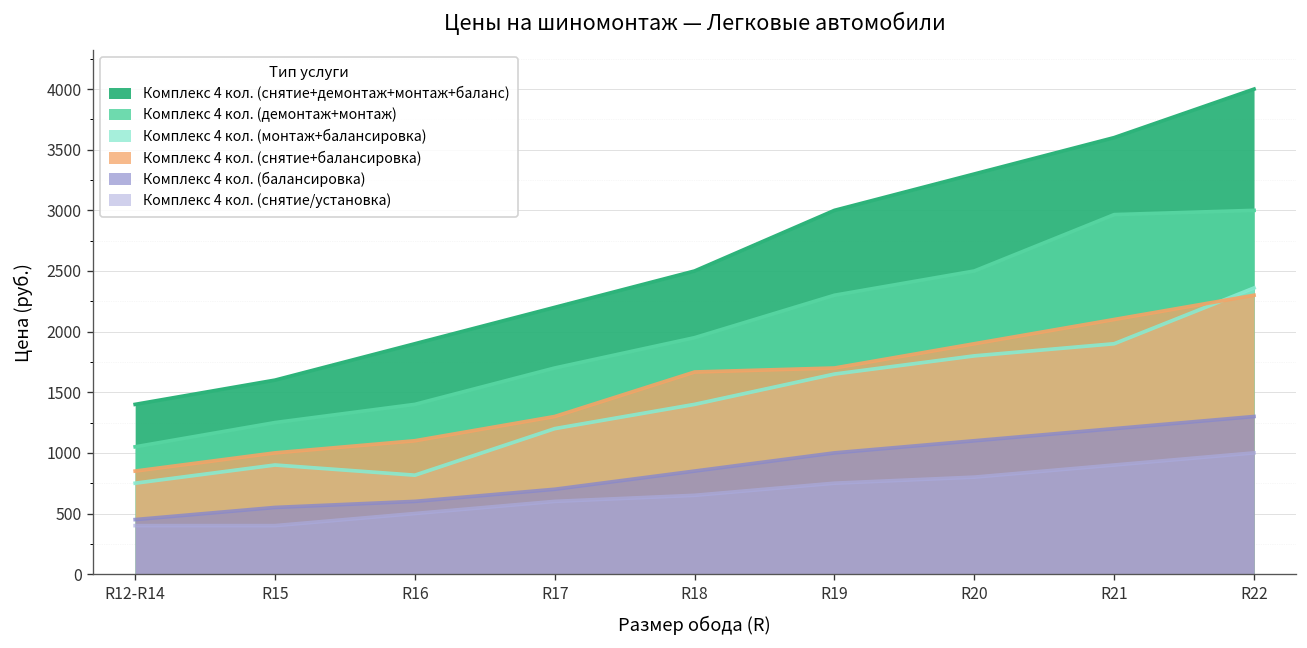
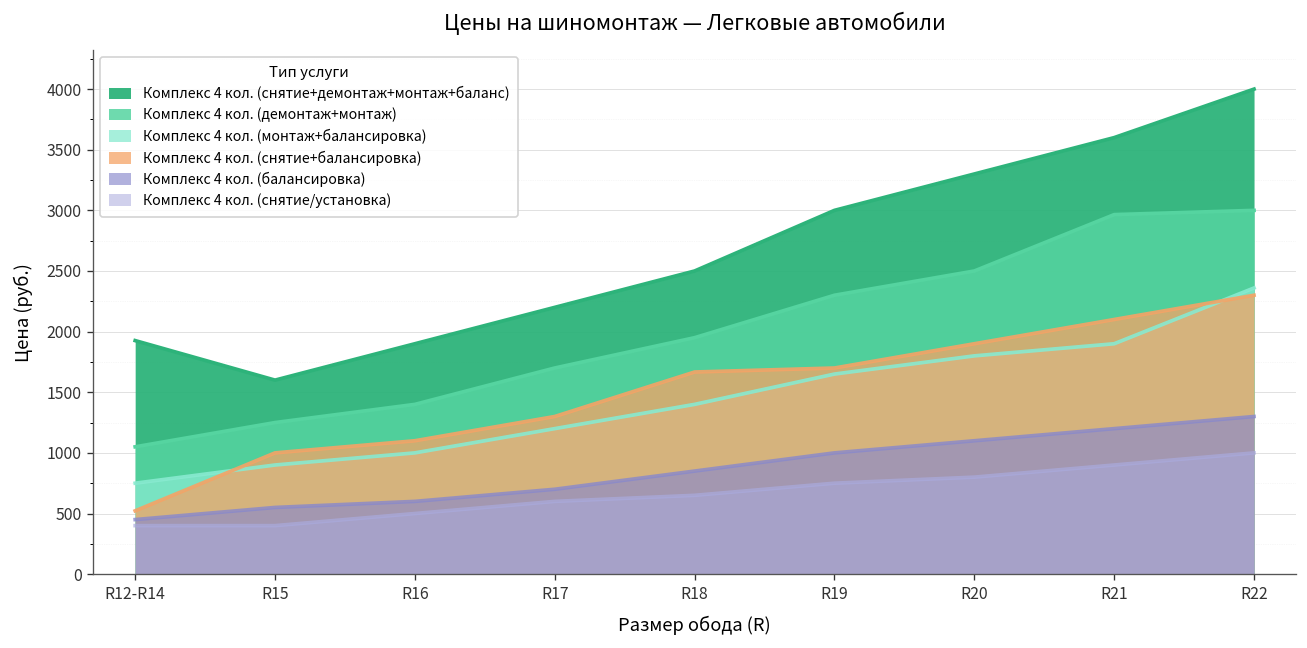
  {
    "Комплекс 4 кол. (снятие+демонтаж+монтаж+баланс)": {
-     "R12-R14": 1400,
+     "R12-R14": 1930,
      "R15": 1600,
      "R16": 1900,
      "R17": 2200,
      "R18": 2500,
      "R19": 3000,
      "R20": 3300,
      "R21": 3600,
      "R22": 4000
    },
    "Комплекс 4 кол. (демонтаж+монтаж)": {
      "R12-R14": 1050,
      "R15": 1250,
      "R16": 1400,
      "R17": 1700,
      "R18": 1950,
      "R19": 2300,
      "R20": 2500,
      "R21": 2970,
      "R22": 3000
    },
    "Комплекс 4 кол. (монтаж+балансировка)": {
      "R12-R14": 750,
      "R15": 900,
-     "R16": 820,
+     "R16": 1000,
      "R17": 1200,
      "R18": 1400,
      "R19": 1650,
      "R20": 1800,
      "R21": 1900,
      "R22": 2360
    },
    "Комплекс 4 кол. (снятие+балансировка)": {
-     "R12-R14": 850,
+     "R12-R14": 520,
      "R15": 1000,
      "R16": 1100,
      "R17": 1300,
      "R18": 1670,
      "R19": 1700,
      "R20": 1900,
      "R21": 2100,
      "R22": 2300
    }
  }
